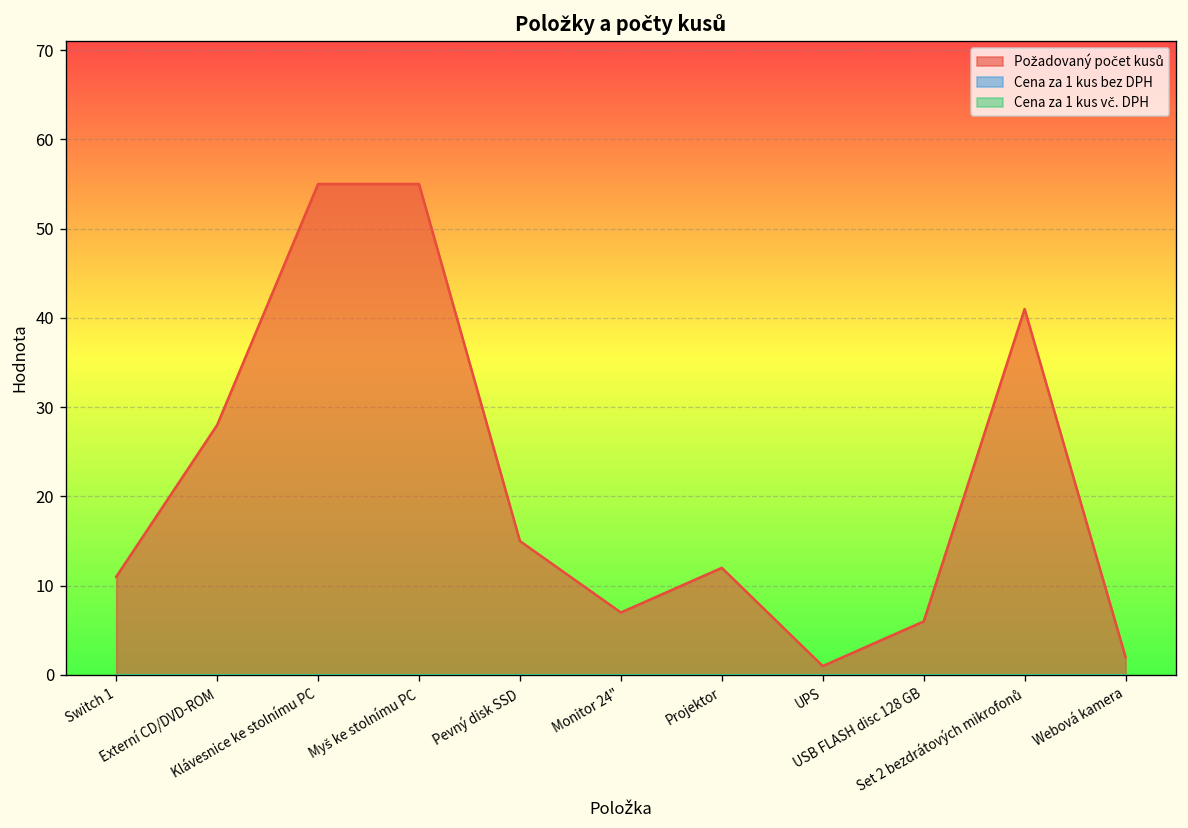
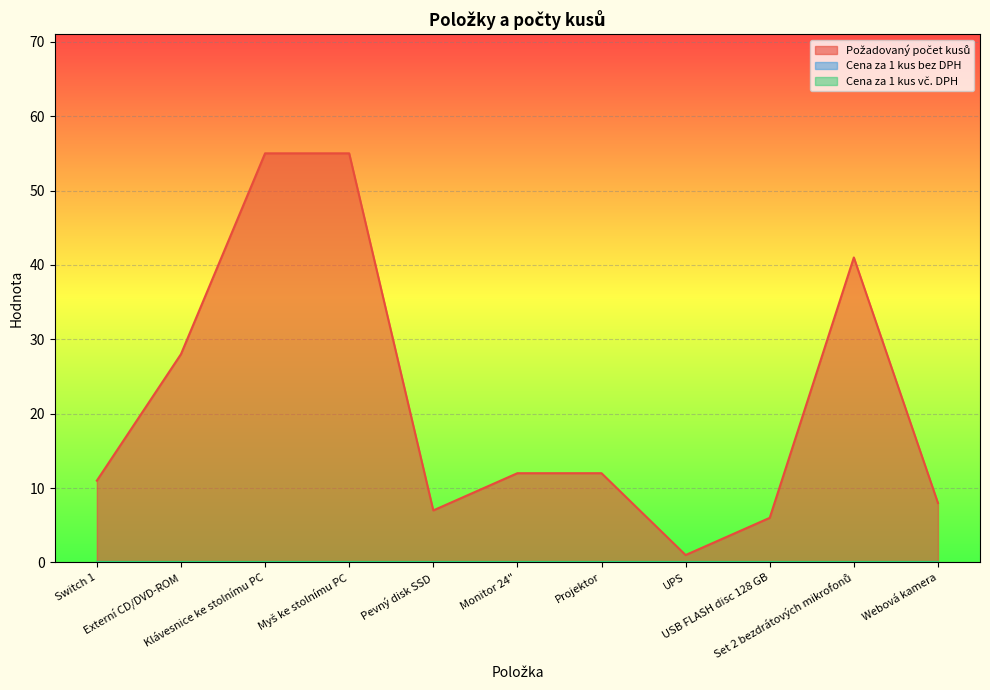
  {
    "Požadovaný počet kusů": {
      "Switch 1": 11,
      "Externí CD/DVD-ROM": 28,
      "Klávesnice ke stolnímu PC": 55,
      "Myš ke stolnímu PC": 55,
-     "Pevný disk SSD": 15,
-     "Monitor 24\"": 7,
+     "Pevný disk SSD": 7,
+     "Monitor 24\"": 12,
      "Projektor": 12,
      "UPS": 1,
      "USB FLASH disc 128 GB": 6,
      "Set 2 bezdrátových mikrofonů": 41,
-     "Webová kamera": 2
+     "Webová kamera": 8
    },
    "Cena za 1 kus vč. DPH": {
      "Switch 1": 0,
      "Externí CD/DVD-ROM": 0,
      "Klávesnice ke stolnímu PC": 0,
      "Myš ke stolnímu PC": 0,
      "Pevný disk SSD": 0,
      "Monitor 24\"": 0,
      "Projektor": 0,
      "UPS": 0,
      "USB FLASH disc 128 GB": 0,
      "Set 2 bezdrátových mikrofonů": 0,
      "Webová kamera": 0
    }
  }
